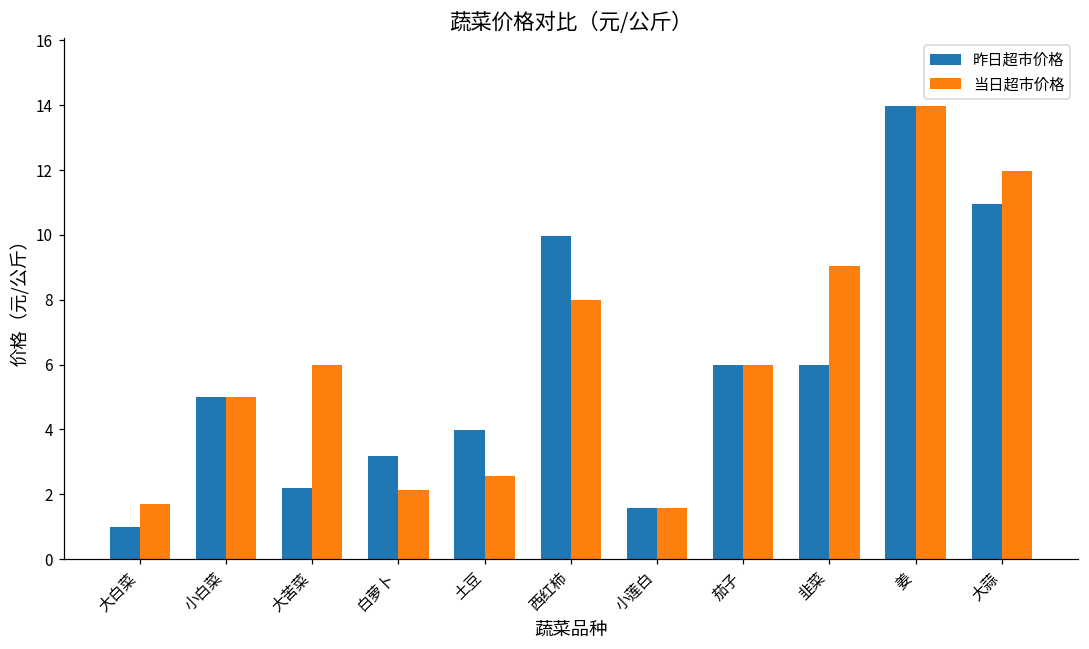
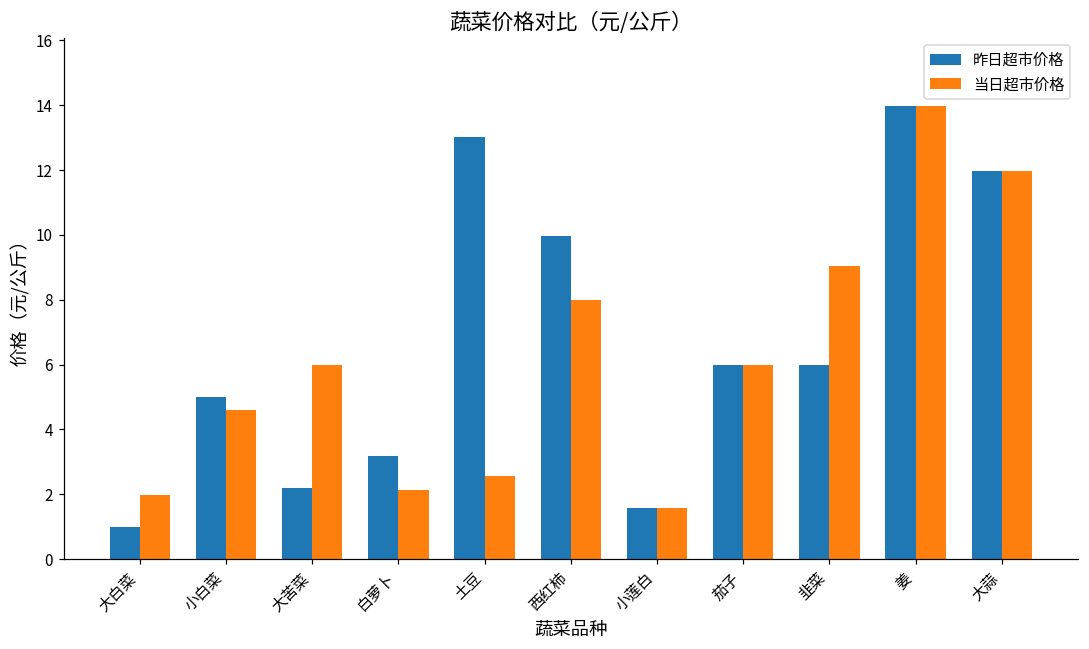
  {
    "昨日超市价格": {
      "大白菜": 1.0,
      "小白菜": 5.0,
      "大苦菜": 2.2,
      "白萝卜": 3.2,
-     "土豆": 4.0,
+     "土豆": 13.0,
      "西红柿": 10.0,
      "小莲白": 1.6,
      "茄子": 6.0,
      "韭菜": 6.0,
      "姜": 14.0,
-     "大蒜": 11.0
+     "大蒜": 12.0
    },
    "当日超市价格": {
-     "大白菜": 1.7,
-     "小白菜": 5.0,
+     "大白菜": 2.0,
+     "小白菜": 4.6,
      "大苦菜": 6.0,
      "白萝卜": 2.1,
      "土豆": 2.6,
      "西红柿": 8.0,
      "小莲白": 1.6,
      "茄子": 6.0,
      "韭菜": 9.0,
      "姜": 14.0,
      "大蒜": 12.0
    }
  }
